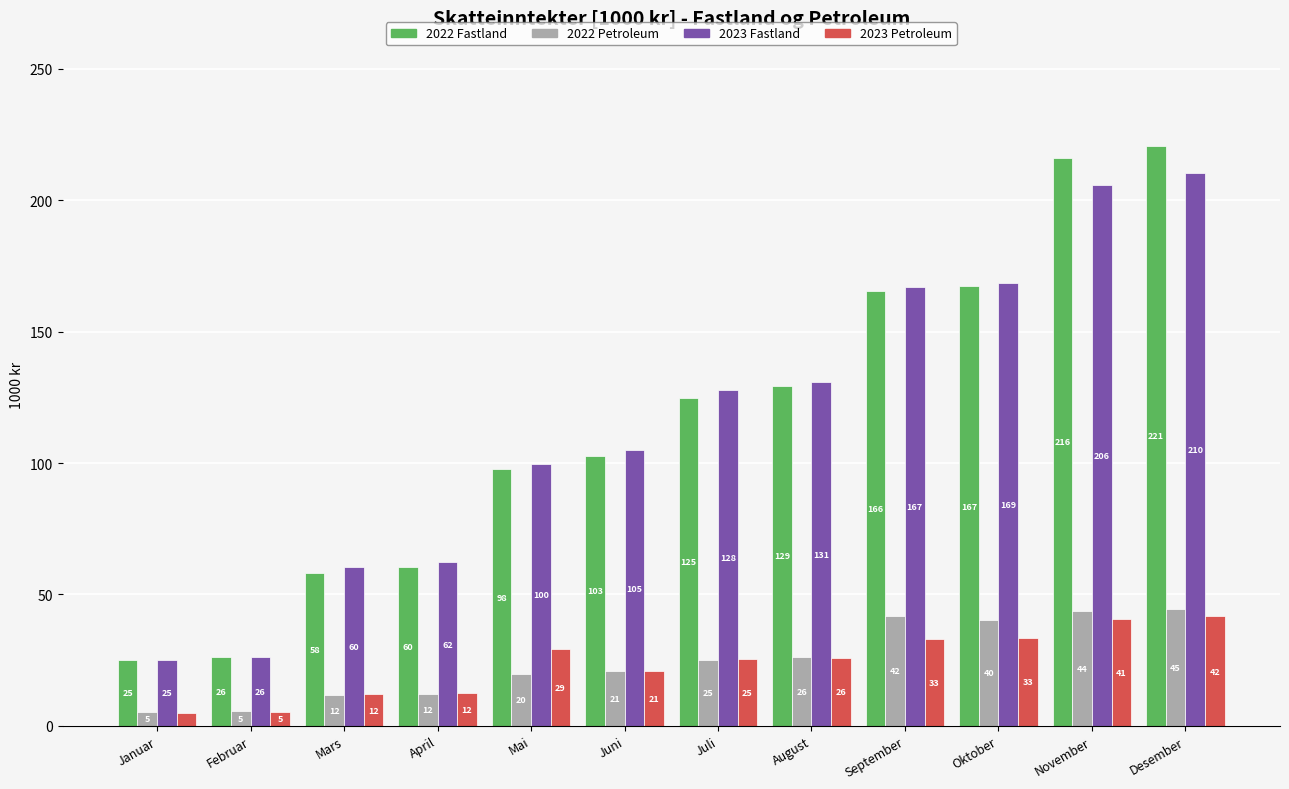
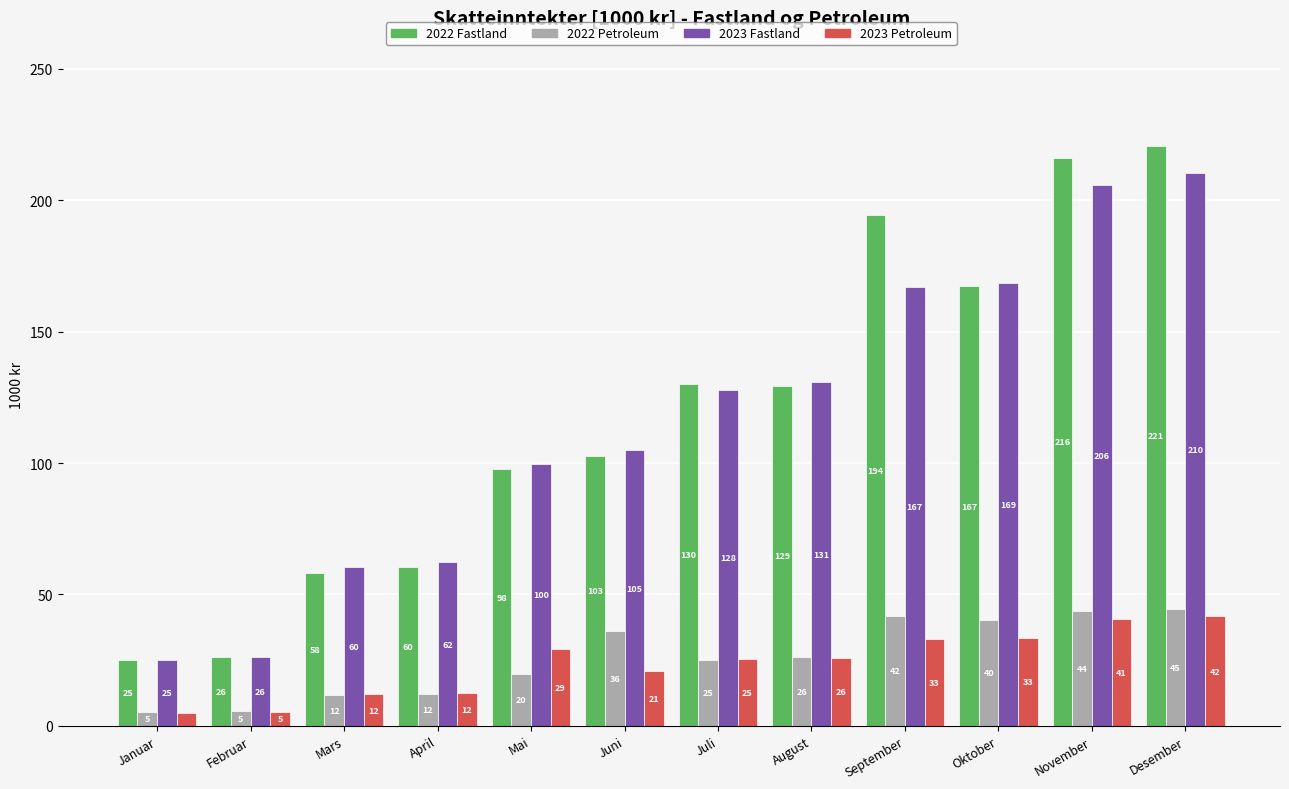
  {
    "2022 Fastland": {
      "Januar": 25,
      "Februar": 26,
      "Mars": 58,
      "April": 60,
      "Mai": 98,
      "Juni": 103,
-     "Juli": 125,
+     "Juli": 130,
      "August": 129,
-     "September": 166,
+     "September": 194,
      "Oktober": 167,
      "November": 216,
      "Desember": 221
    },
    "2022 Petroleum": {
      "Januar": 5,
      "Februar": 5,
      "Mars": 12,
      "April": 12,
      "Mai": 20,
-     "Juni": 21,
+     "Juni": 36,
      "Juli": 25,
      "August": 26,
      "September": 42,
      "Oktober": 40,
      "November": 44,
      "Desember": 45
    },
    "2023 Fastland": {
      "Januar": 25,
      "Februar": 26,
      "Mars": 60,
      "April": 62,
      "Mai": 100,
      "Juni": 105,
      "Juli": 128,
      "August": 131,
      "September": 167,
      "Oktober": 169,
      "November": 206,
      "Desember": 210
    },
    "2023 Petroleum": {
      "Februar": 5,
      "Mars": 12,
      "April": 12,
      "Mai": 29,
      "Juni": 21,
      "Juli": 25,
      "August": 26,
      "September": 33,
      "Oktober": 33,
      "November": 41,
      "Desember": 42
    }
  }
